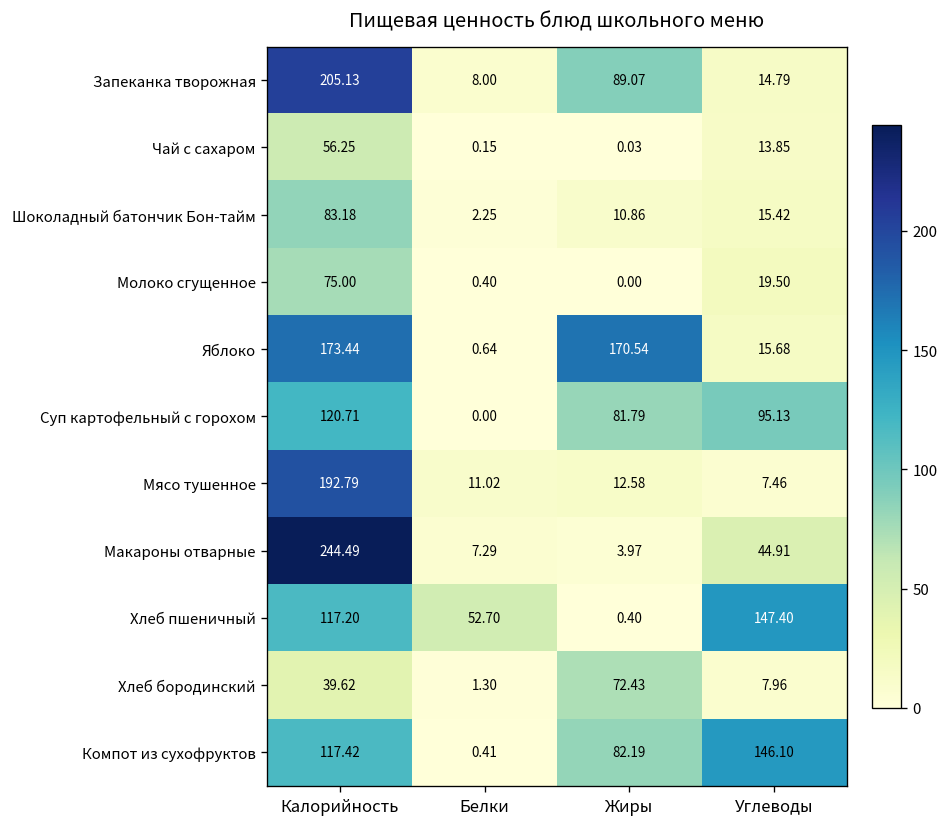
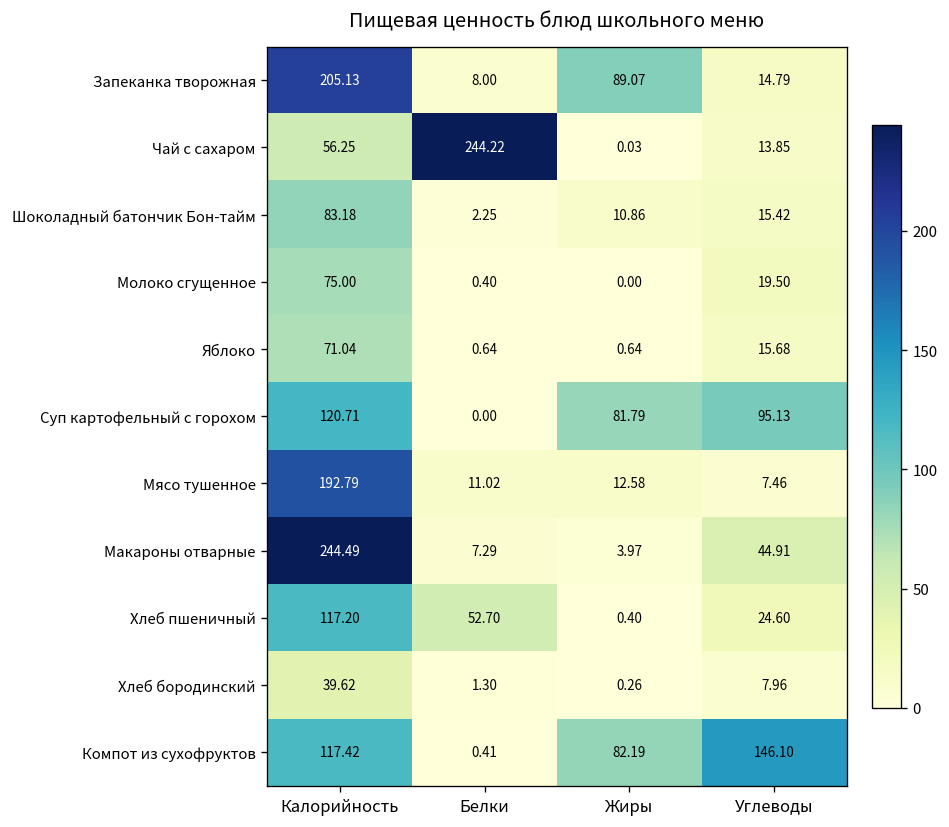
  {
    "Запеканка творожная": {
      "Калорийность": 205.13,
      "Белки": 8.00,
      "Жиры": 89.07,
      "Углеводы": 14.79
    },
    "Чай с сахаром": {
      "Калорийность": 56.25,
-     "Белки": 0.15,
+     "Белки": 244.22,
      "Жиры": 0.03,
      "Углеводы": 13.85
    },
    "Шоколадный батончик Бон-тайм": {
      "Калорийность": 83.18,
      "Белки": 2.25,
      "Жиры": 10.86,
      "Углеводы": 15.42
    },
    "Молоко сгущенное": {
      "Калорийность": 75.00,
      "Белки": 0.40,
      "Жиры": 0.00,
      "Углеводы": 19.50
    },
    "Яблоко": {
-     "Калорийность": 173.44,
+     "Калорийность": 71.04,
      "Белки": 0.64,
-     "Жиры": 170.54,
+     "Жиры": 0.64,
      "Углеводы": 15.68
    },
    "Суп картофельный с горохом": {
      "Калорийность": 120.71,
      "Белки": 0.00,
      "Жиры": 81.79,
      "Углеводы": 95.13
    },
    "Мясо тушенное": {
      "Калорийность": 192.79,
      "Белки": 11.02,
      "Жиры": 12.58,
      "Углеводы": 7.46
    },
    "Макароны отварные": {
      "Калорийность": 244.49,
      "Белки": 7.29,
      "Жиры": 3.97,
      "Углеводы": 44.91
    },
    "Хлеб пшеничный": {
      "Калорийность": 117.20,
      "Белки": 52.70,
      "Жиры": 0.40,
-     "Углеводы": 147.40
+     "Углеводы": 24.60
    },
    "Хлеб бородинский": {
      "Калорийность": 39.62,
      "Белки": 1.30,
-     "Жиры": 72.43,
+     "Жиры": 0.26,
      "Углеводы": 7.96
    },
    "Компот из сухофруктов": {
      "Калорийность": 117.42,
      "Белки": 0.41,
      "Жиры": 82.19,
      "Углеводы": 146.10
    }
  }
